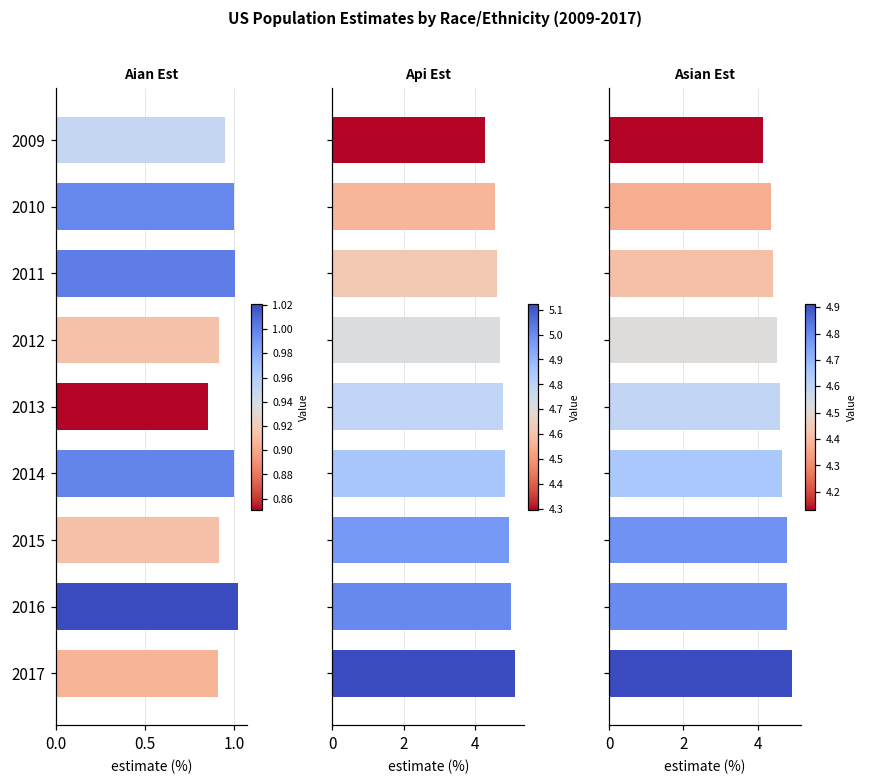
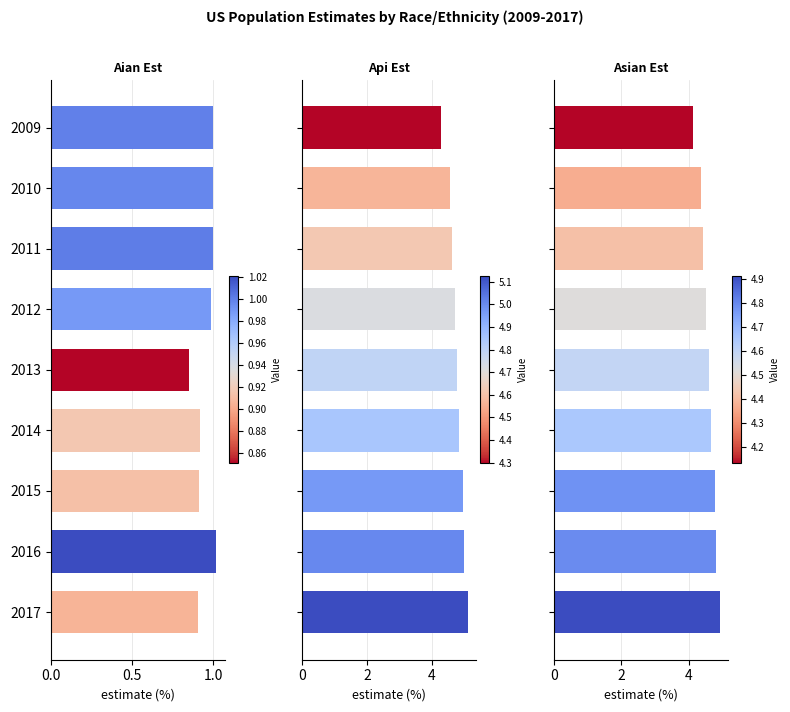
  {
    "Aian Est": {
-     "2009": 0.95,
+     "2009": 1.00,
      "2010": 1.00,
      "2011": 1.00,
-     "2012": 0.91,
+     "2012": 0.99,
      "2013": 0.85,
-     "2014": 1.00,
+     "2014": 0.92,
      "2015": 0.91,
      "2016": 1.02,
      "2017": 0.91
    }
  }
